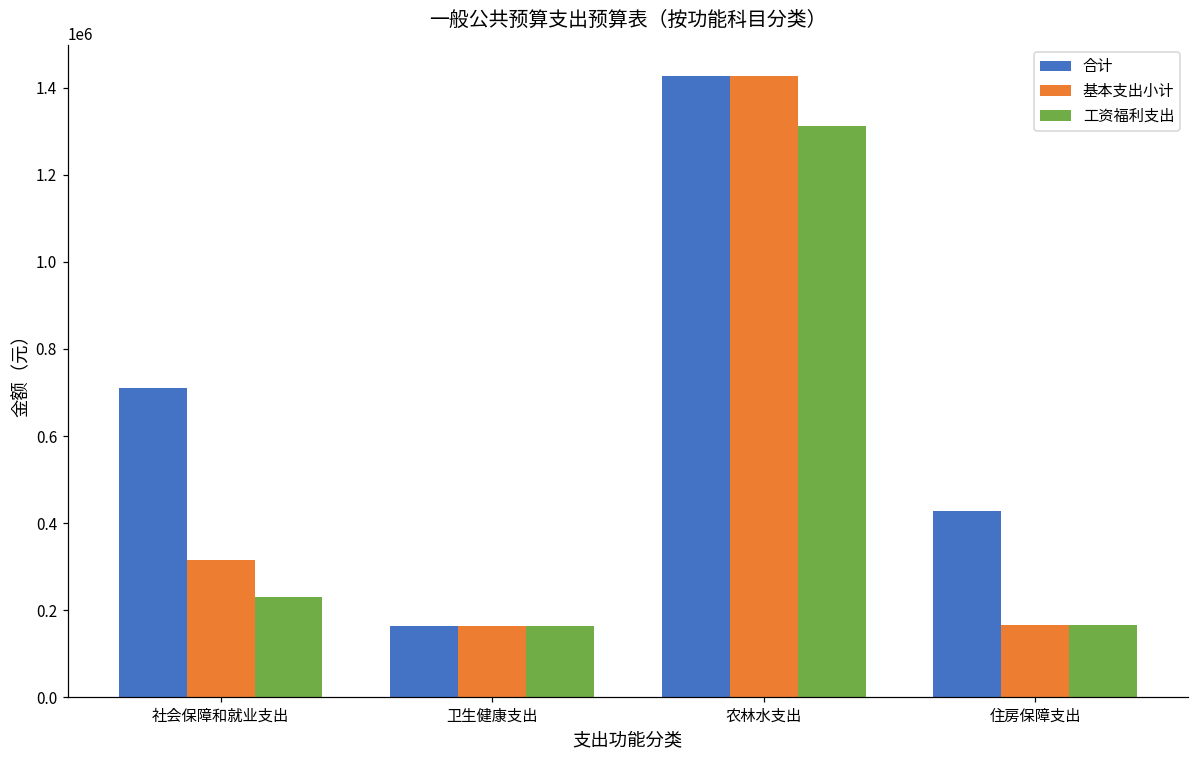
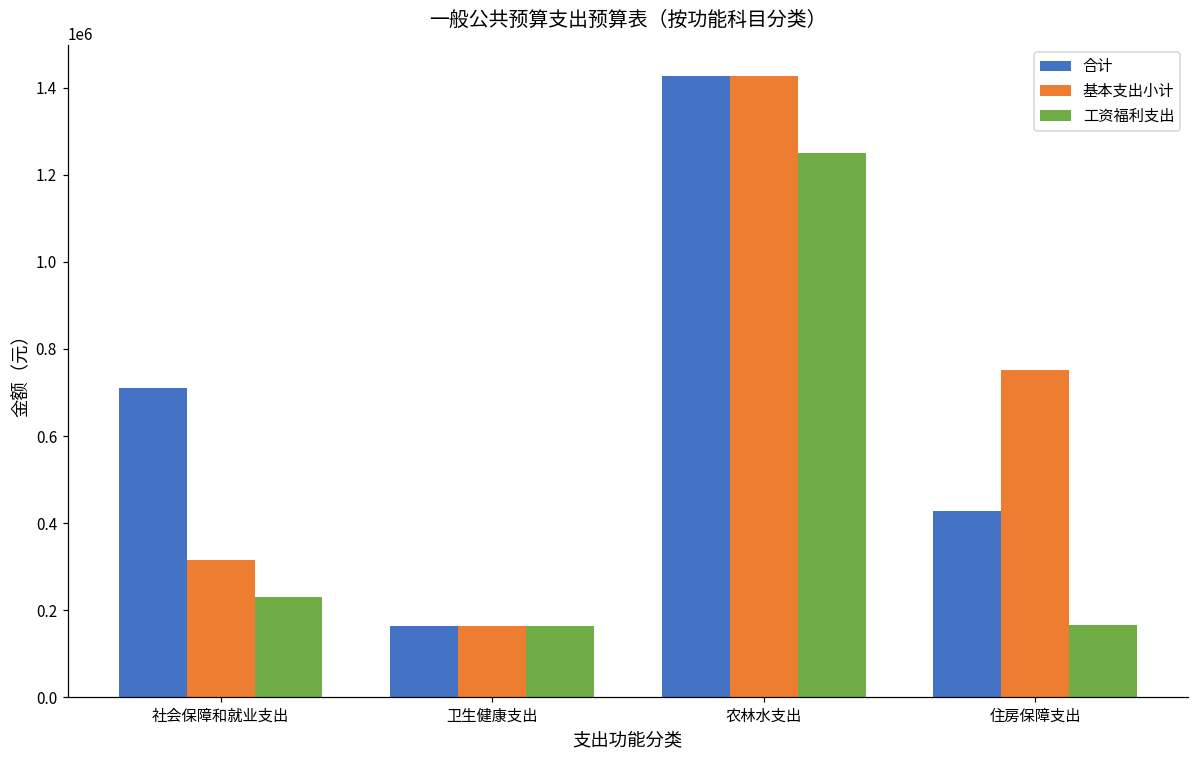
  {
    "合计": {
      "社会保障和就业支出": 710000,
      "卫生健康支出": 160000,
      "农林水支出": 1430000,
      "住房保障支出": 430000
    },
    "基本支出小计": {
      "社会保障和就业支出": 310000,
      "卫生健康支出": 160000,
      "农林水支出": 1430000,
-     "住房保障支出": 170000
+     "住房保障支出": 750000
    },
    "工资福利支出": {
      "社会保障和就业支出": 230000,
      "卫生健康支出": 160000,
-     "农林水支出": 1310000,
+     "农林水支出": 1250000,
      "住房保障支出": 170000
    }
  }
